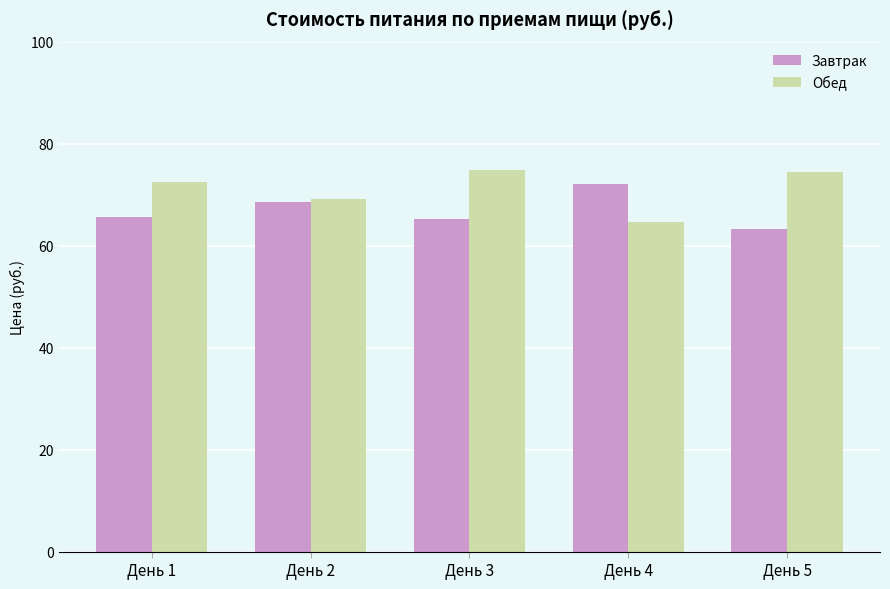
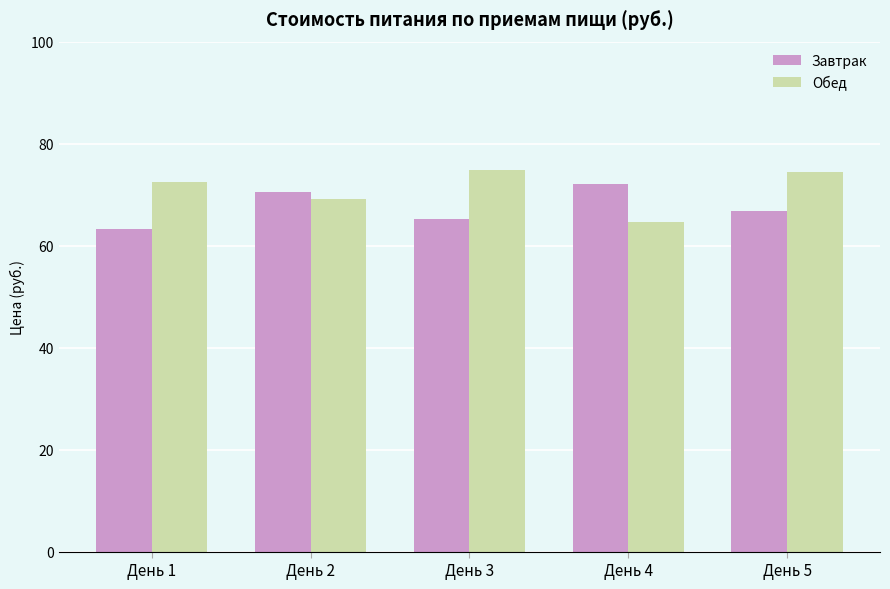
  {
    "Завтрак": {
-     "День 1": 66,
-     "День 2": 69,
+     "День 1": 63,
+     "День 2": 71,
      "День 3": 65,
      "День 4": 72,
-     "День 5": 63
+     "День 5": 67
    },
    "Обед": {
      "День 1": 73,
      "День 2": 69,
      "День 3": 75,
      "День 4": 65,
      "День 5": 75
    }
  }
